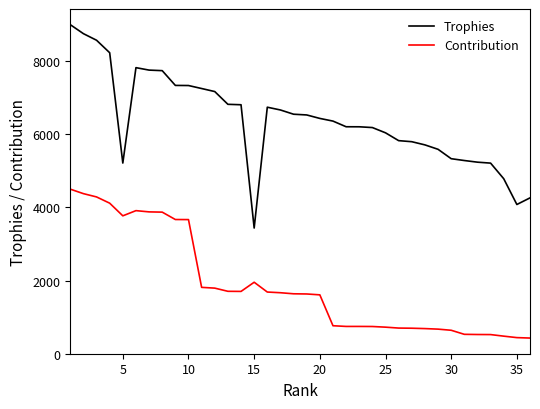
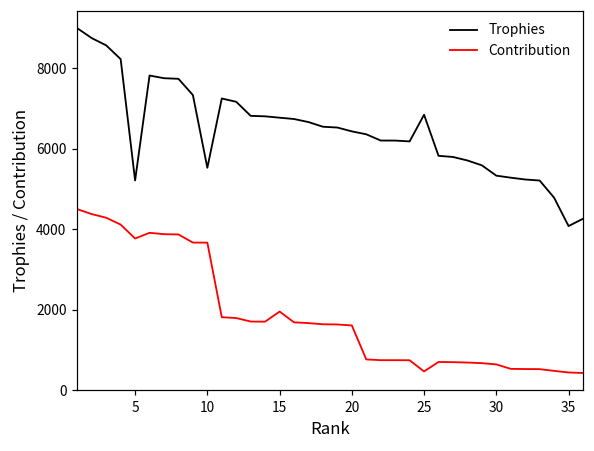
  {
    "Trophies": {
      "5": 5200,
-     "10": 7300,
-     "15": 3400,
+     "10": 5500,
+     "15": 6800,
      "20": 6400,
-     "25": 6000,
+     "25": 6800,
      "30": 5300,
      "35": 4100
    },
    "Contribution": {
      "5": 3800,
      "10": 3700,
      "15": 2000,
      "20": 1600,
-     "25": 700,
+     "25": 500,
      "30": 600,
      "35": 400
    }
  }
